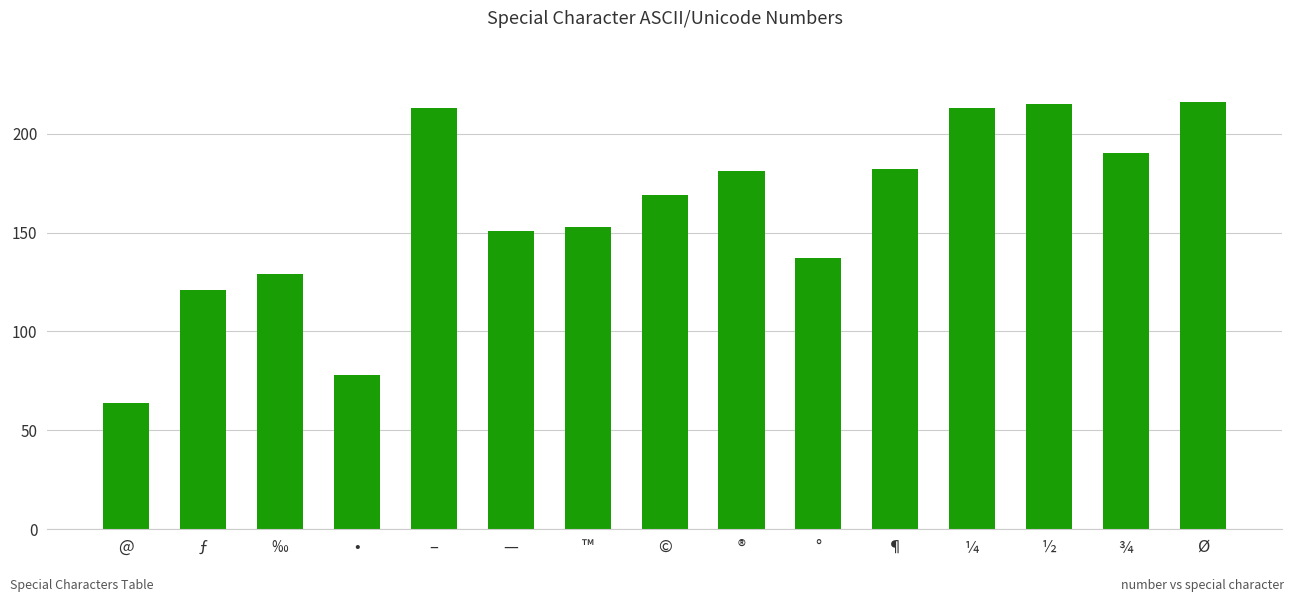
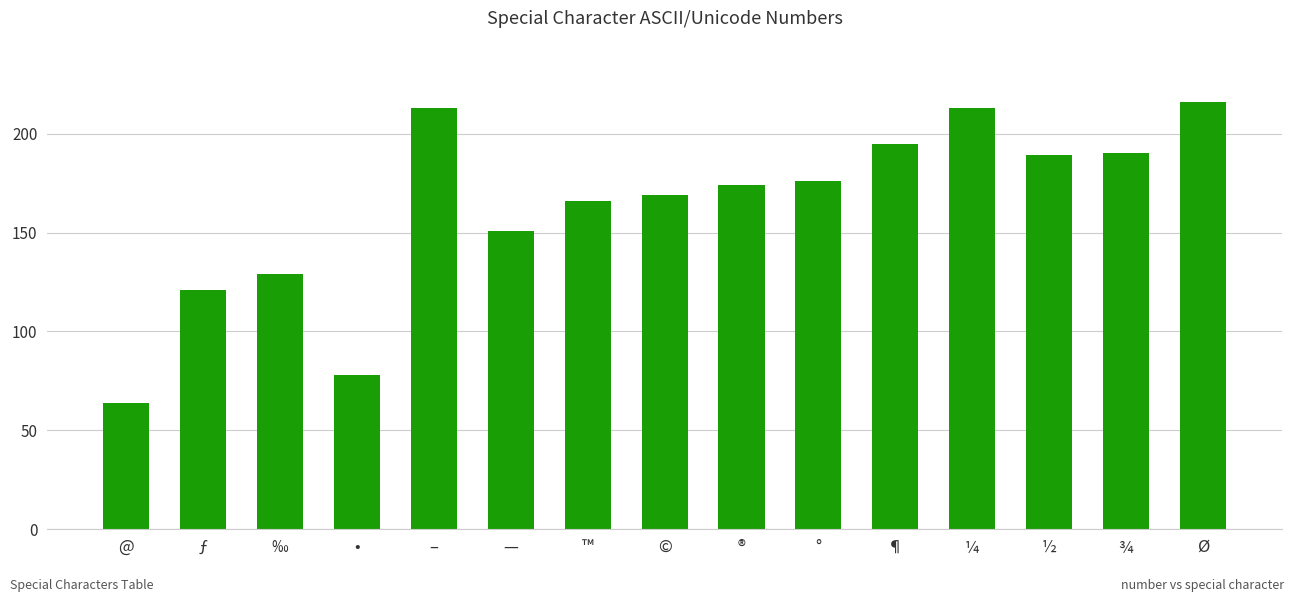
  {
    "@": 64,
    "ƒ": 121,
    "‰": 129,
    "•": 78,
    "–": 213,
    "—": 151,
-   "™": 153,
+   "™": 166,
    "©": 169,
-   "®": 181,
-   "°": 137,
-   "¶": 182,
+   "®": 174,
+   "°": 176,
+   "¶": 195,
    "¼": 213,
-   "½": 215,
+   "½": 189,
    "¾": 190,
    "Ø": 216
  }
